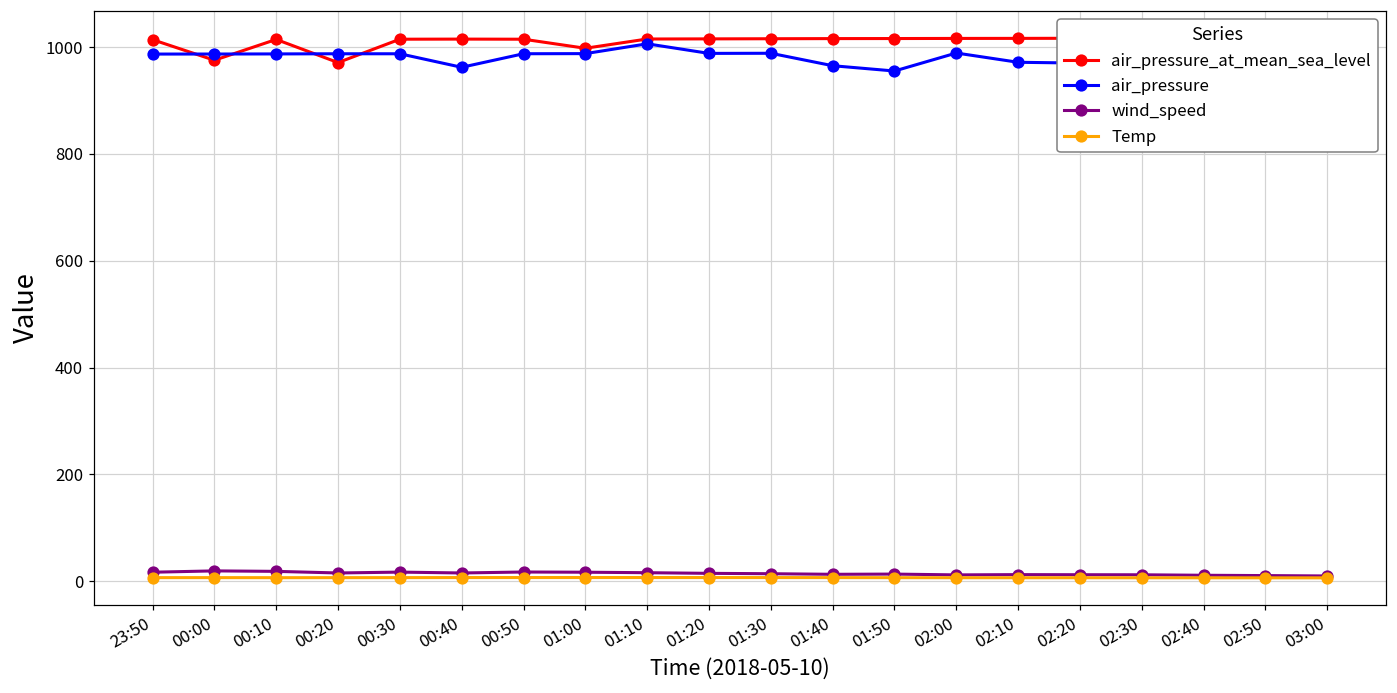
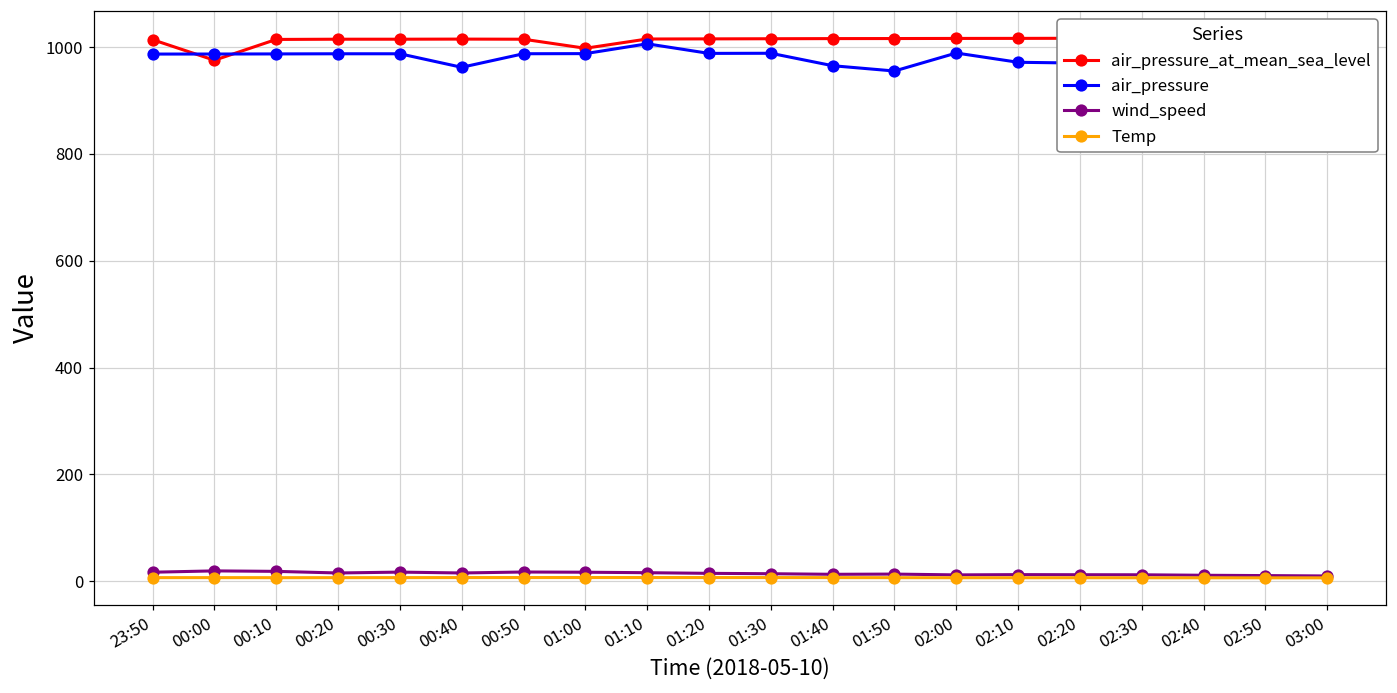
  {
    "air_pressure_at_mean_sea_level": {
      "23:50": 1010,
      "00:00": 980,
      "00:10": 1010,
-     "00:20": 970,
+     "00:20": 1010,
      "00:30": 1010,
      "00:40": 1010,
      "00:50": 1010,
      "01:00": 1000,
      "01:10": 1020,
      "01:20": 1020,
      "01:30": 1020,
      "01:40": 1020,
      "01:50": 1020,
      "02:00": 1020,
      "02:10": 1020
    },
    "air_pressure": {
      "23:50": 990,
      "00:00": 990,
      "00:10": 990,
      "00:20": 990,
      "00:30": 990,
      "00:40": 960,
      "00:50": 990,
      "01:00": 990,
      "01:10": 1010,
      "01:20": 990,
      "01:30": 990,
      "01:40": 970,
      "01:50": 960,
      "02:00": 990,
      "02:10": 970
    },
    "wind_speed": {
      "23:50": 20,
      "00:00": 20,
      "00:10": 20,
      "00:20": 20,
      "00:30": 20,
      "00:40": 20,
      "00:50": 20,
      "01:00": 20,
      "01:10": 20,
      "01:20": 10,
      "01:30": 10,
      "01:40": 10,
      "01:50": 10,
      "02:00": 10,
      "02:10": 10,
      "02:20": 10,
      "02:30": 10
    },
    "Temp": {
      "23:50": 10,
      "00:00": 10,
      "00:10": 10,
      "00:20": 10,
      "00:30": 10,
      "00:40": 10,
      "00:50": 10,
      "01:00": 10,
      "01:10": 10,
      "01:20": 10,
      "01:30": 10,
      "01:40": 10,
      "01:50": 10,
      "02:00": 10,
      "02:10": 10,
      "02:20": 10,
      "02:30": 10
    }
  }
